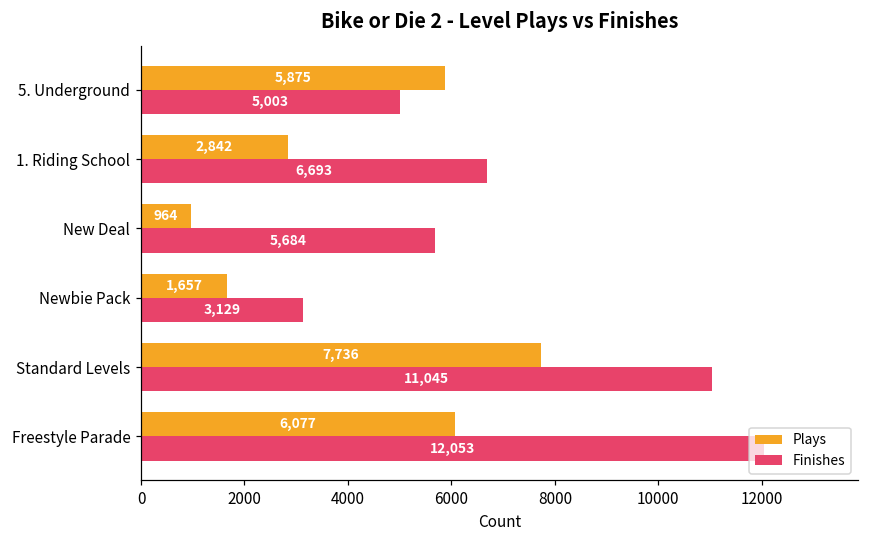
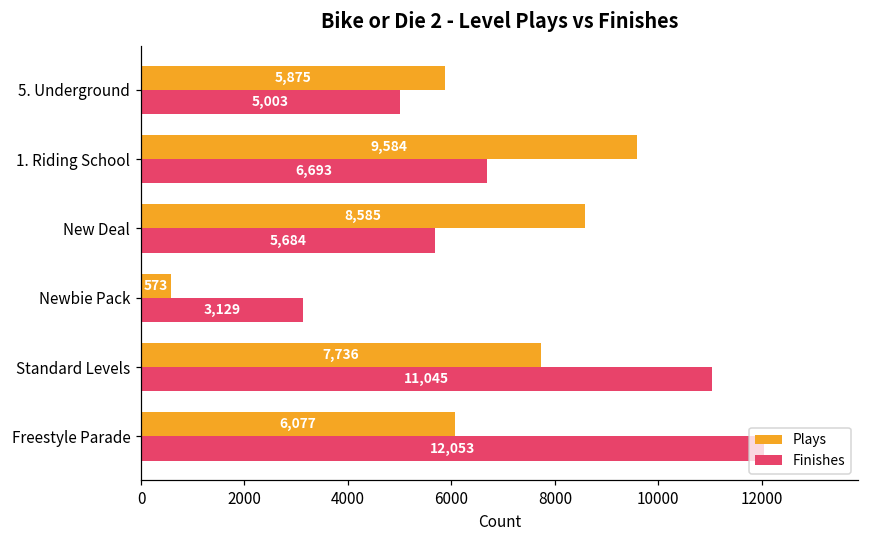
  {
    "Plays": {
      "5. Underground": "5,875",
-     "1. Riding School": "2,842",
-     "New Deal": "964",
-     "Newbie Pack": "1,657",
+     "1. Riding School": "9,584",
+     "New Deal": "8,585",
+     "Newbie Pack": "573",
      "Standard Levels": "7,736",
      "Freestyle Parade": "6,077"
    },
    "Finishes": {
      "5. Underground": "5,003",
      "1. Riding School": "6,693",
      "New Deal": "5,684",
      "Newbie Pack": "3,129",
      "Standard Levels": "11,045"
    }
  }
